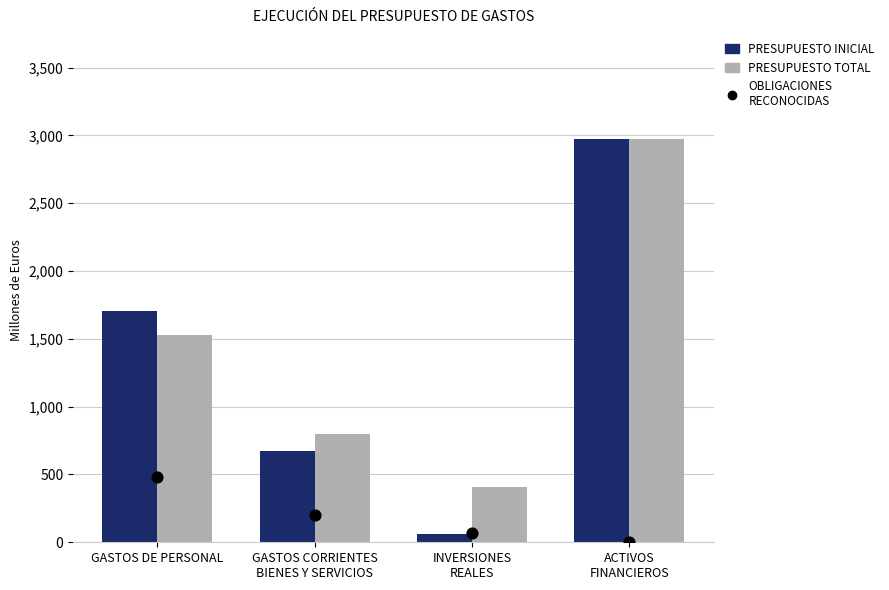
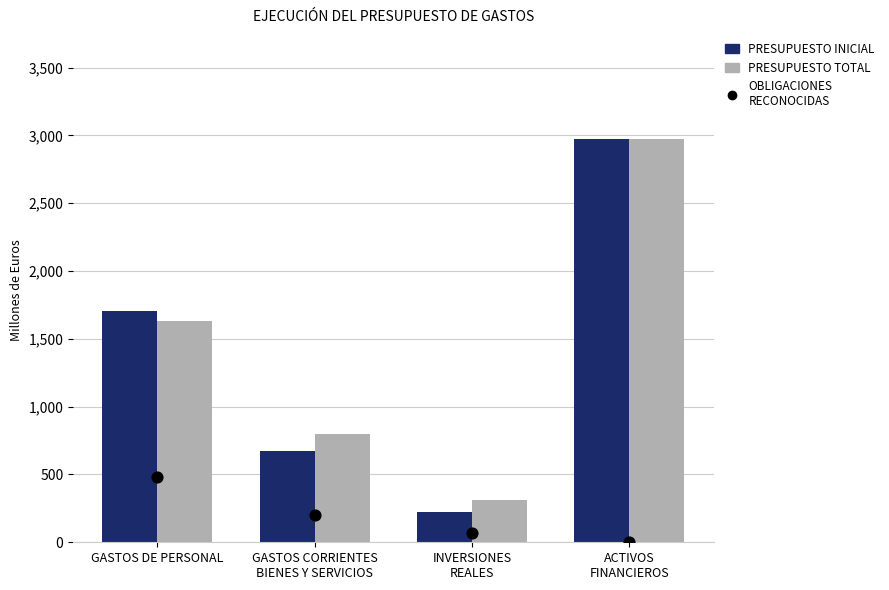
  {
    "PRESUPUESTO INICIAL": {
      "GASTOS DE PERSONAL": "1,700",
      "GASTOS CORRIENTES BIENES Y SERVICIOS": "680",
-     "INVERSIONES REALES": "60",
+     "INVERSIONES REALES": "220",
      "ACTIVOS FINANCIEROS": "2,980"
    },
    "PRESUPUESTO TOTAL": {
-     "GASTOS DE PERSONAL": "1,530",
+     "GASTOS DE PERSONAL": "1,630",
      "GASTOS CORRIENTES BIENES Y SERVICIOS": "800",
-     "INVERSIONES REALES": "410",
+     "INVERSIONES REALES": "310",
      "ACTIVOS FINANCIEROS": "2,980"
    }
  }
